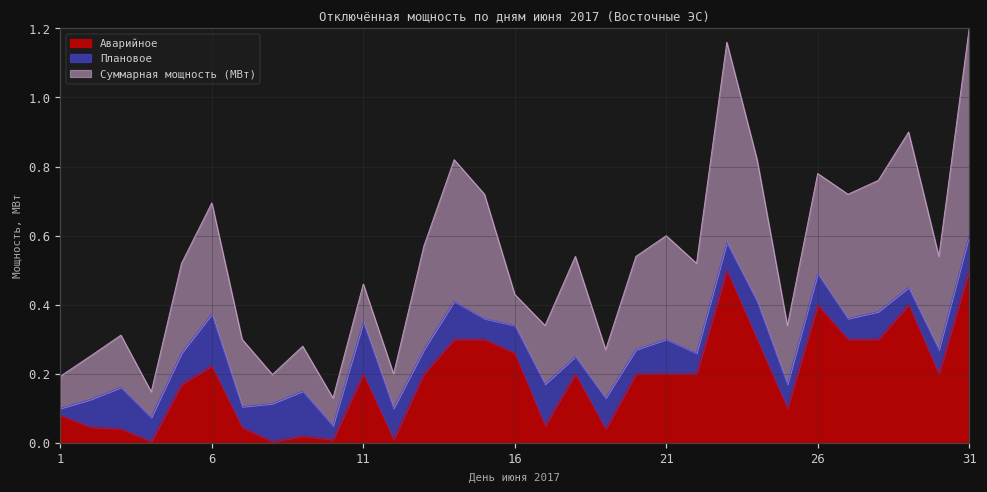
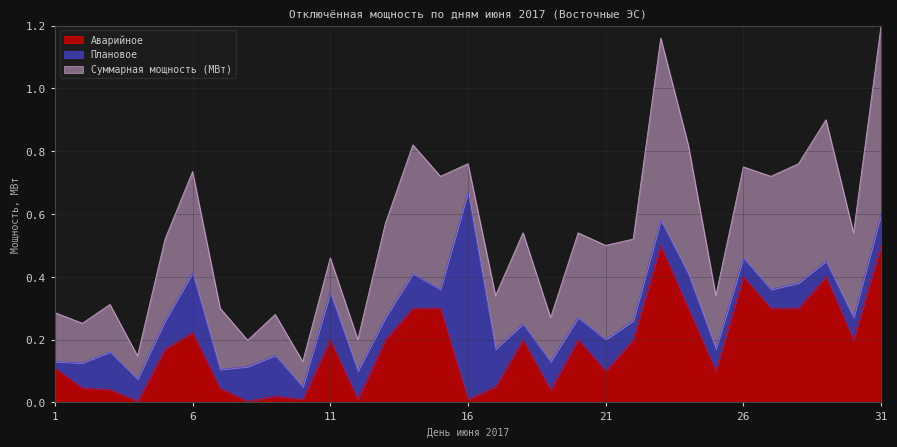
  {
    "Аварийное": {
-     "1": 0.08,
+     "1": 0.11,
      "6": 0.22,
      "11": 0.20,
-     "16": 0.26,
-     "21": 0.2,
+     "16": 0.01,
+     "21": 0.1,
      "26": 0.40,
      "31": 0.50
    },
    "Плановое": {
      "1": 0.02,
-     "6": 0.15,
+     "6": 0.19,
      "11": 0.15,
-     "16": 0.08,
+     "16": 0.66,
      "21": 0.10,
-     "26": 0.09,
+     "26": 0.06,
      "31": 0.10
    },
    "Суммарная мощность (МВт)": {
-     "1": 0.09,
+     "1": 0.16,
      "6": 0.32,
      "11": 0.11,
      "16": 0.09,
      "21": 0.30,
      "26": 0.29,
      "31": 0.60
    }
  }
